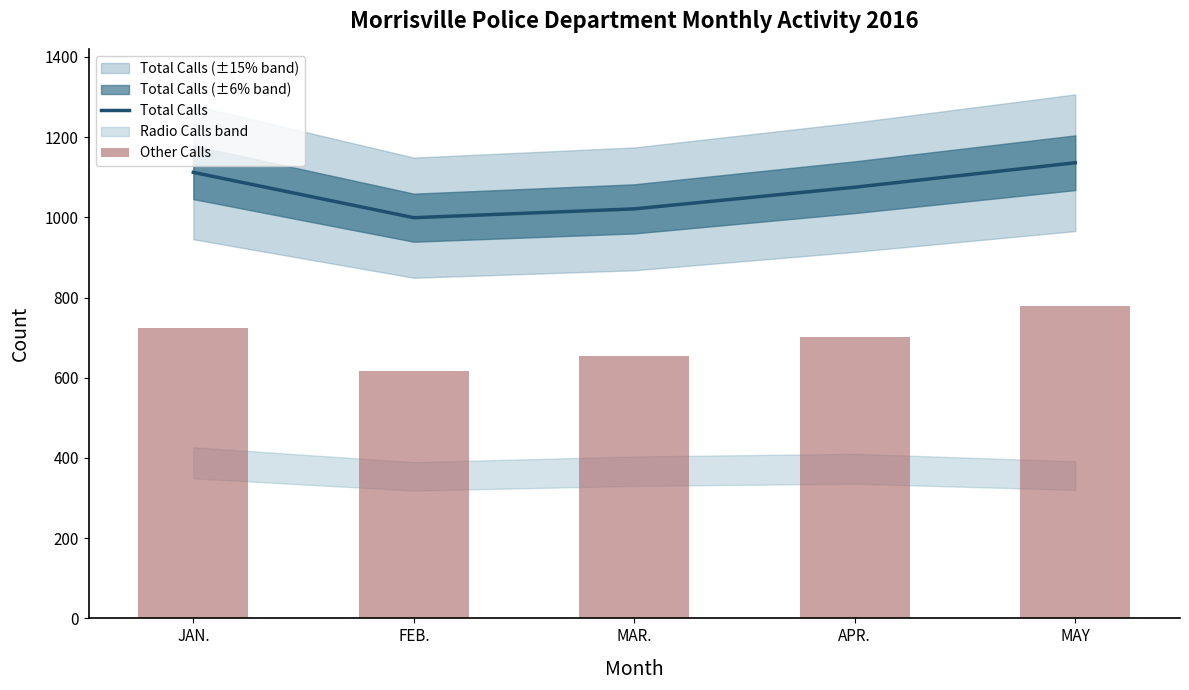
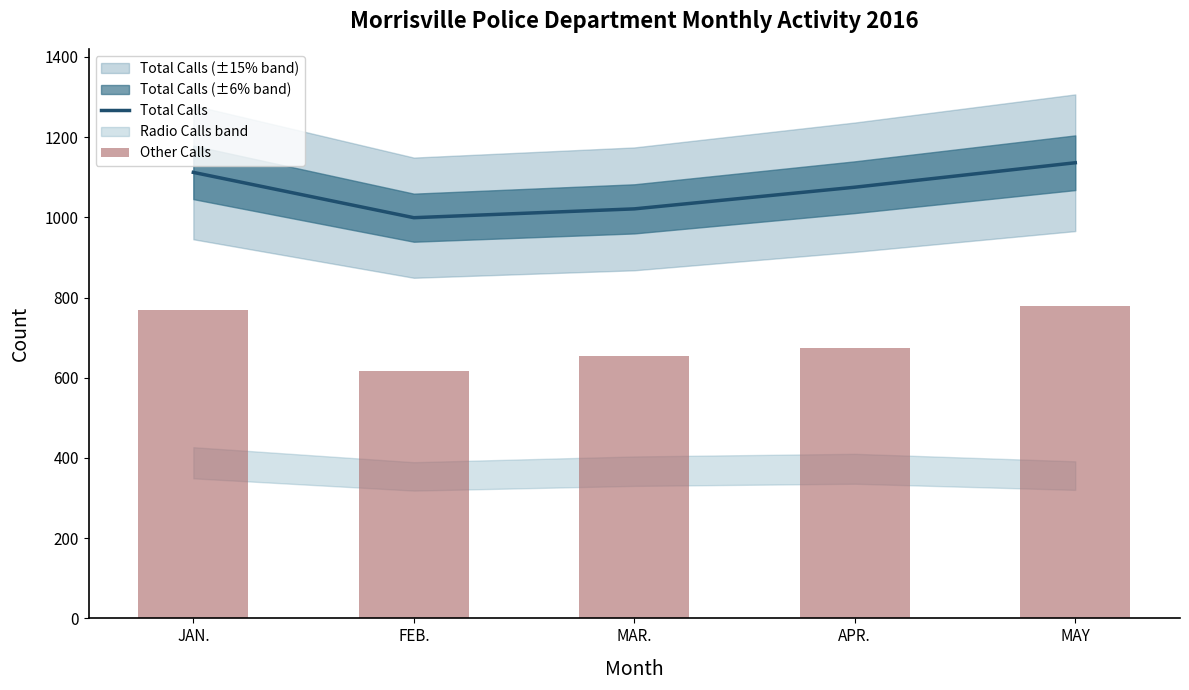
  {
    "Other Calls": {
-     "JAN.": 720,
+     "JAN.": 770,
      "FEB.": 620,
      "MAR.": 650,
-     "APR.": 700,
+     "APR.": 680,
      "MAY": 780
    }
  }
